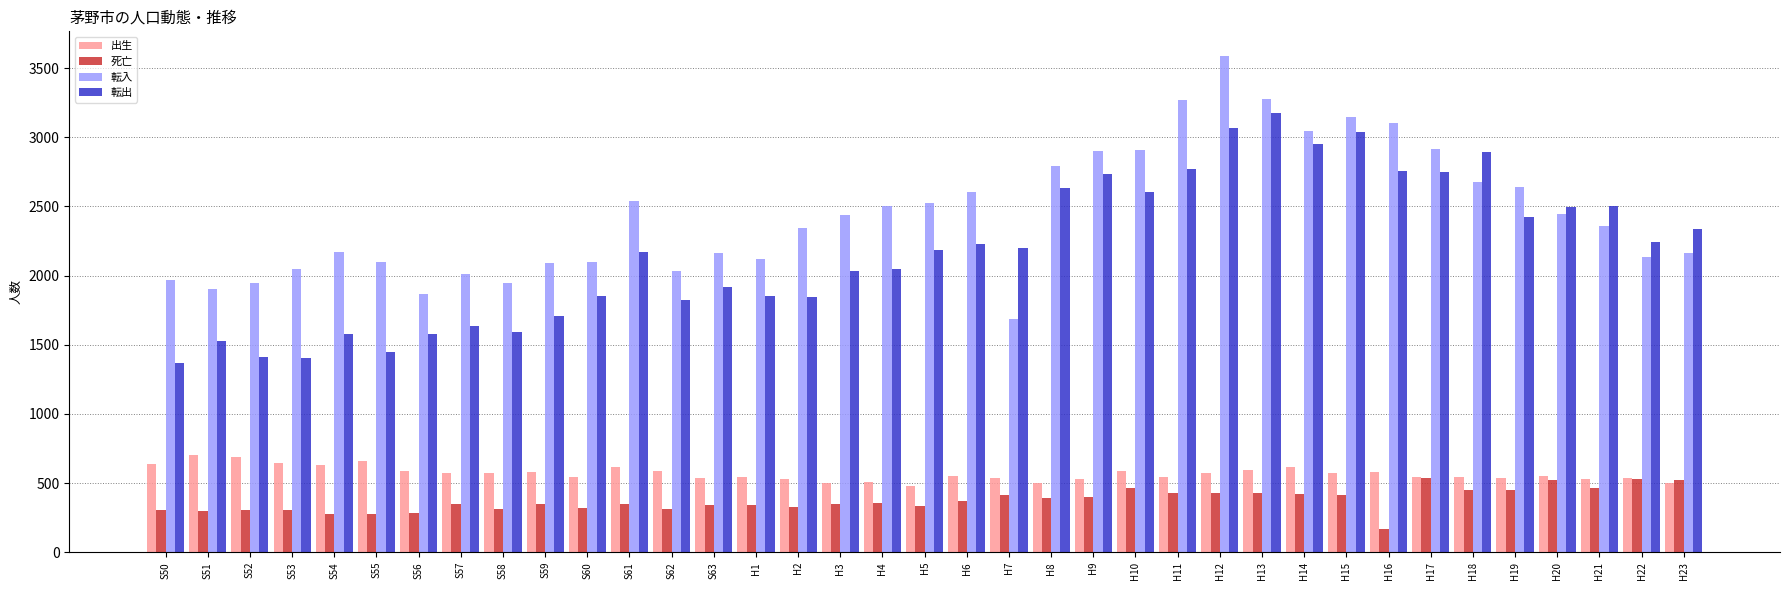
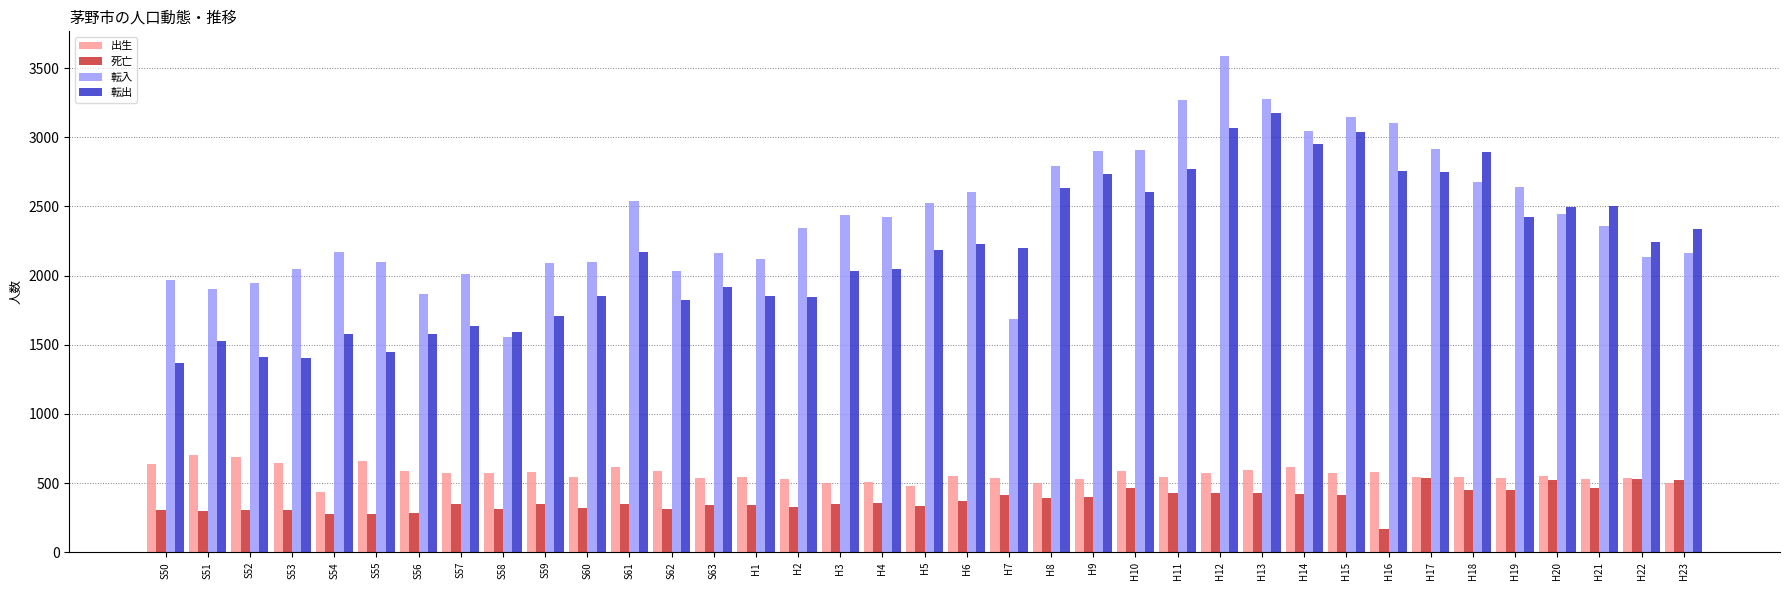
  {
    "出生": {
      "S50": 640,
      "S51": 710,
      "S52": 690,
      "S53": 640,
-     "S54": 630,
+     "S54": 440,
      "S55": 660,
      "S56": 590,
      "S57": 570,
      "S58": 580,
      "S59": 580,
      "S60": 540,
      "S61": 620,
      "S62": 590,
      "S63": 540,
      "H1": 550,
      "H2": 530,
      "H3": 500,
      "H4": 500,
      "H5": 480,
      "H6": 550,
      "H7": 530,
      "H8": 500,
      "H9": 530,
      "H10": 590,
      "H11": 540,
      "H12": 580,
      "H13": 600,
      "H14": 620,
      "H15": 580,
      "H16": 580,
      "H17": 540,
      "H18": 540,
      "H19": 540,
      "H20": 550,
      "H21": 530,
      "H22": 540,
      "H23": 500
    },
    "死亡": {
      "S50": 300,
      "S51": 290,
      "S52": 300,
      "S53": 310,
      "S54": 280,
      "S55": 280,
      "S56": 290,
      "S57": 350,
      "S58": 310,
      "S59": 350,
      "S60": 320,
      "S61": 350,
      "S62": 310,
      "S63": 340,
      "H1": 340,
      "H2": 330,
      "H3": 350,
      "H4": 350,
      "H5": 330,
      "H6": 370,
      "H7": 410,
      "H8": 390,
      "H9": 400,
      "H10": 470,
      "H11": 430,
      "H12": 430,
      "H13": 430,
      "H14": 420,
      "H15": 420,
      "H16": 170,
      "H17": 540,
      "H18": 450,
      "H19": 450,
      "H20": 520,
      "H21": 460,
      "H22": 530,
      "H23": 520
    },
    "転入": {
      "S50": 1970,
      "S51": 1900,
      "S52": 1940,
      "S53": 2050,
      "S54": 2170,
      "S55": 2100,
      "S56": 1870,
      "S57": 2010,
-     "S58": 1950,
+     "S58": 1560,
      "S59": 2090,
      "S60": 2100,
      "S61": 2540,
      "S62": 2030,
      "S63": 2160,
      "H1": 2120,
      "H2": 2350,
      "H3": 2440,
-     "H4": 2500,
+     "H4": 2420,
      "H5": 2530,
      "H6": 2610,
      "H7": 1690,
      "H8": 2790,
      "H9": 2900,
      "H10": 2910,
      "H11": 3270,
      "H12": 3590,
      "H13": 3280,
      "H14": 3050,
      "H15": 3150,
      "H16": 3100,
      "H17": 2920,
      "H18": 2680,
      "H19": 2640,
      "H20": 2440,
      "H21": 2360,
      "H22": 2140,
      "H23": 2160
    },
    "転出": {
      "S50": 1370,
      "S51": 1530,
      "S52": 1410,
      "S53": 1410,
      "S54": 1580,
      "S55": 1450,
      "S56": 1570,
      "S57": 1640,
      "S58": 1590,
      "S59": 1710,
      "S60": 1860,
      "S61": 2170,
      "S62": 1820,
      "S63": 1920,
      "H1": 1850,
      "H2": 1850,
      "H3": 2040,
      "H4": 2050,
      "H5": 2180,
      "H6": 2230,
      "H7": 2200,
      "H8": 2630,
      "H9": 2740,
      "H10": 2610,
      "H11": 2770,
      "H12": 3070,
      "H13": 3170,
      "H14": 2950,
      "H15": 3040,
      "H16": 2760,
      "H17": 2750,
      "H18": 2900,
      "H19": 2420,
      "H20": 2490,
      "H21": 2500,
      "H22": 2250,
      "H23": 2340
    }
  }
